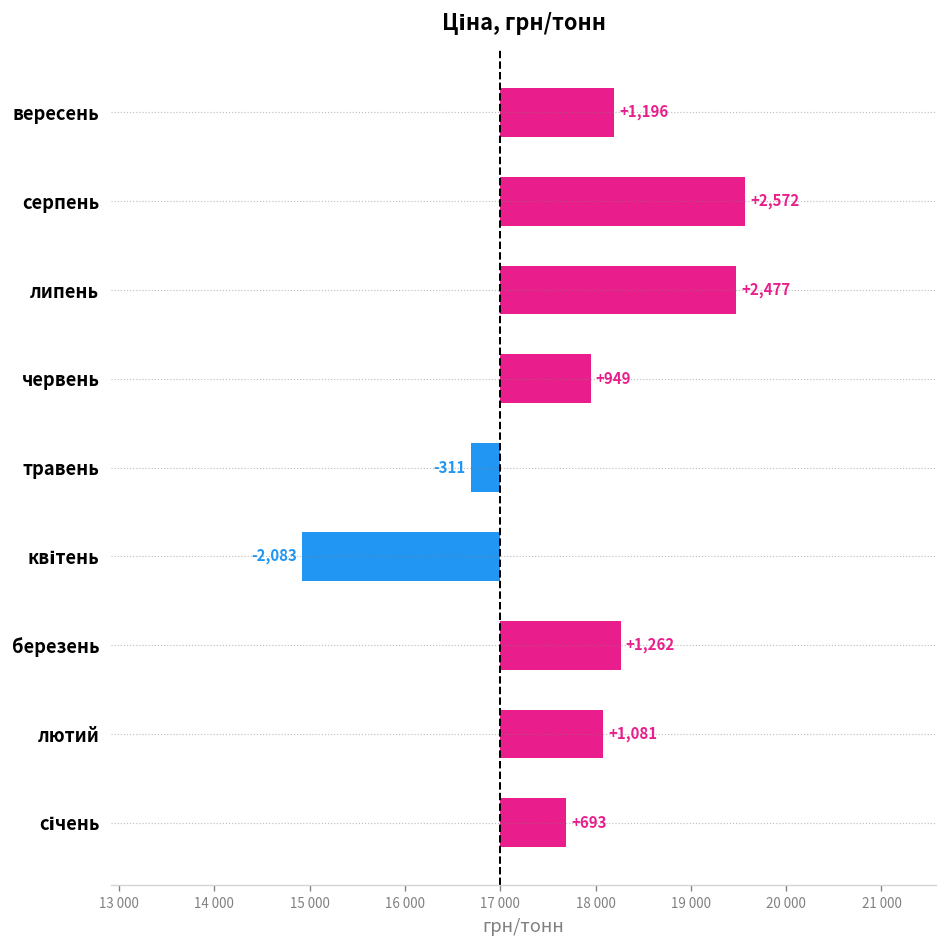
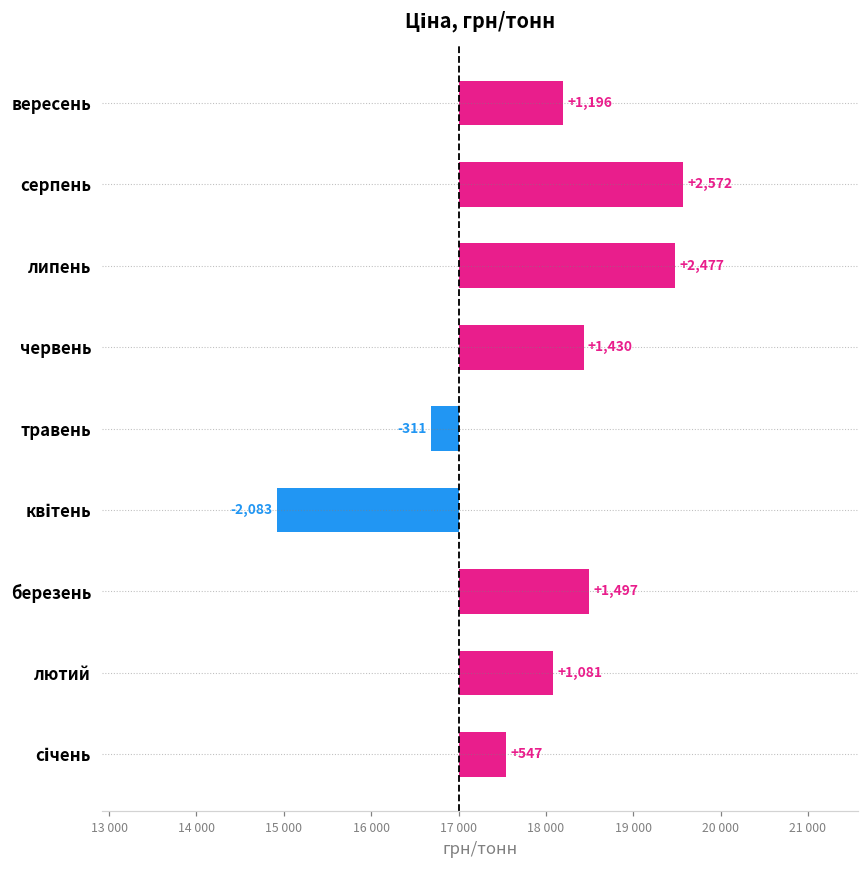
  {
    "вересень": "+1,196",
    "серпень": "+2,572",
    "липень": "+2,477",
-   "червень": "+949",
+   "червень": "+1,430",
    "травень": "-311",
    "квітень": "-2,083",
-   "березень": "+1,262",
+   "березень": "+1,497",
    "лютий": "+1,081",
-   "січень": "+693"
+   "січень": "+547"
  }
